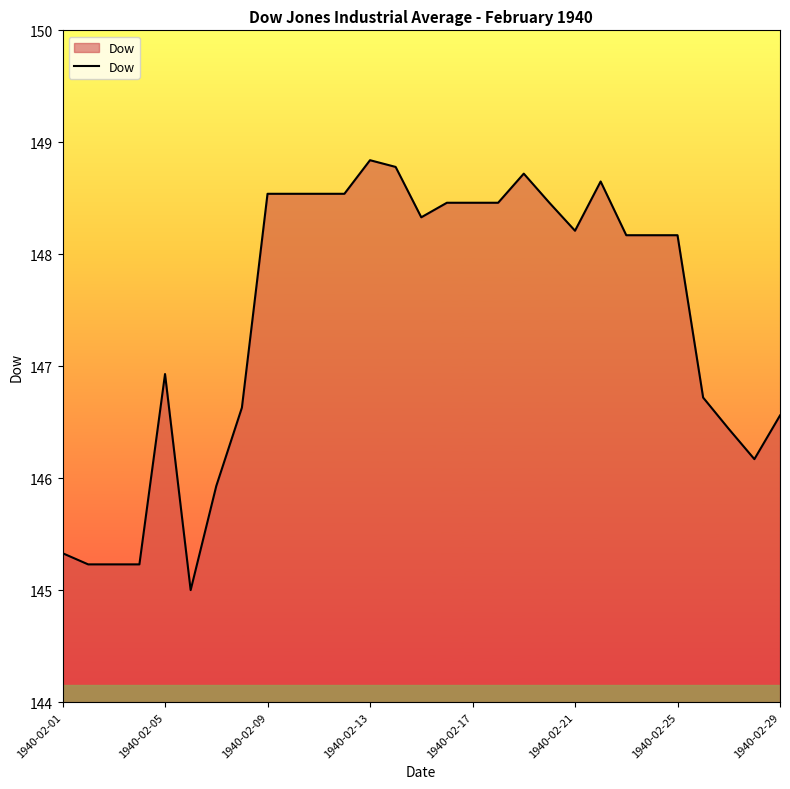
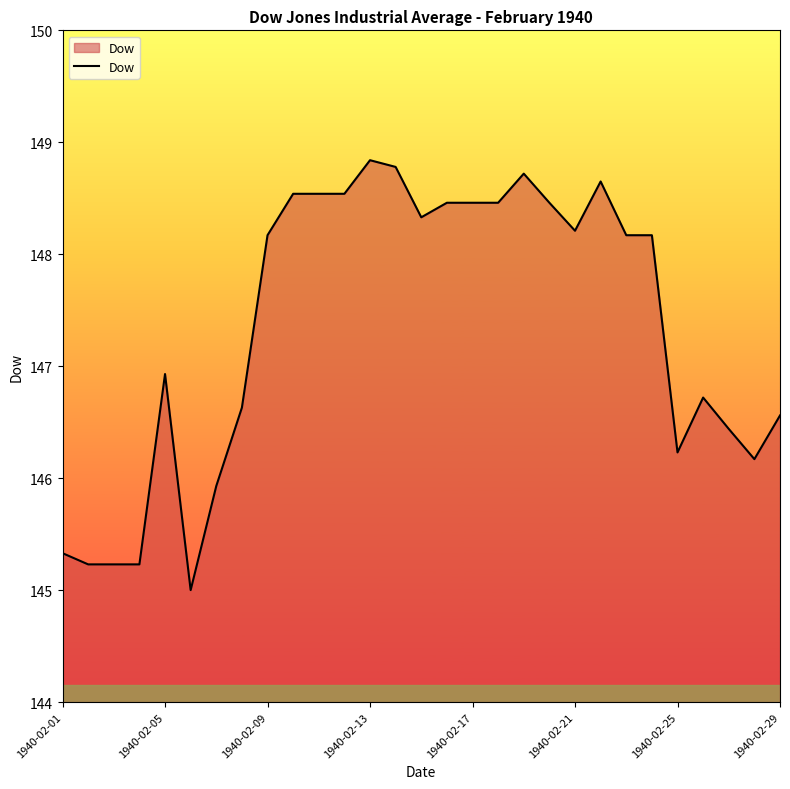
  {
    "1940-02-01": 145.33,
    "1940-02-05": 146.93,
-   "1940-02-09": 148.54,
+   "1940-02-09": 148.17,
    "1940-02-13": 148.84,
    "1940-02-17": 148.46,
    "1940-02-21": 148.21,
-   "1940-02-25": 148.17,
+   "1940-02-25": 146.23,
    "1940-02-29": 146.56
  }
